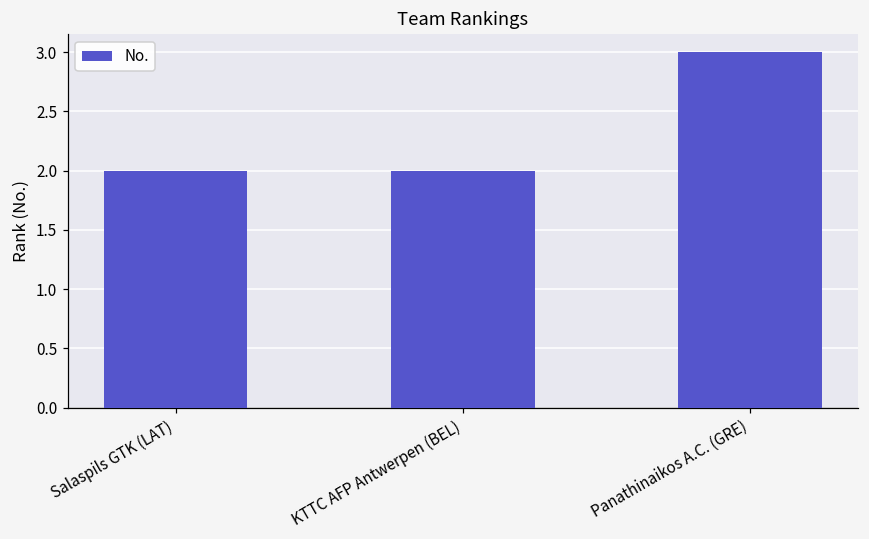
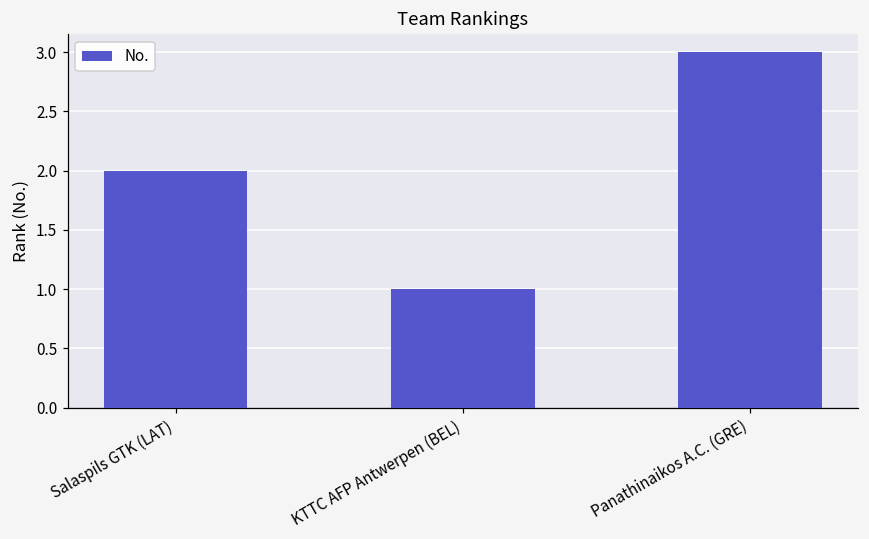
  {
    "Salaspils GTK (LAT)": 2,
-   "KTTC AFP Antwerpen (BEL)": 2,
+   "KTTC AFP Antwerpen (BEL)": 1,
    "Panathinaikos A.C. (GRE)": 3
  }
